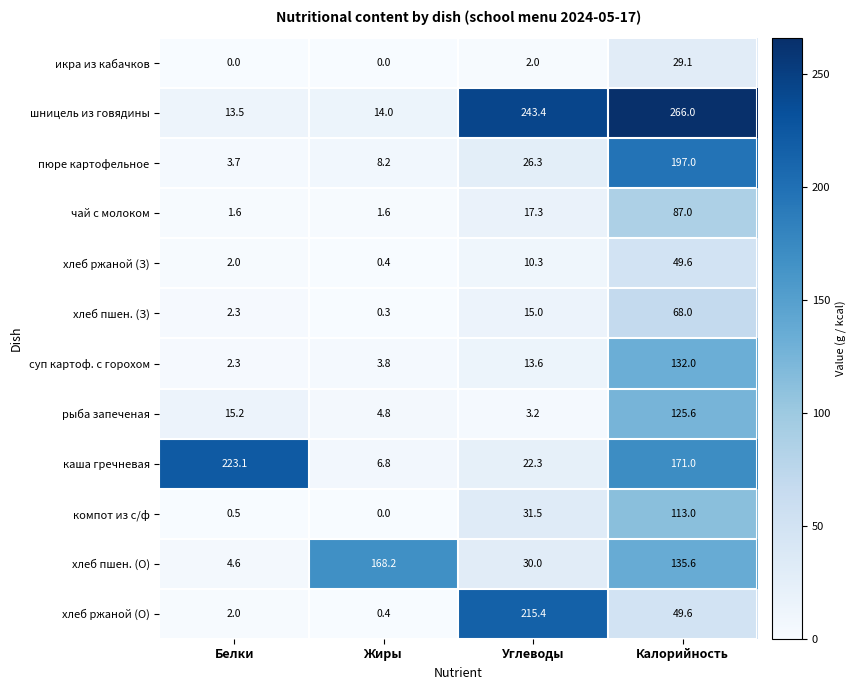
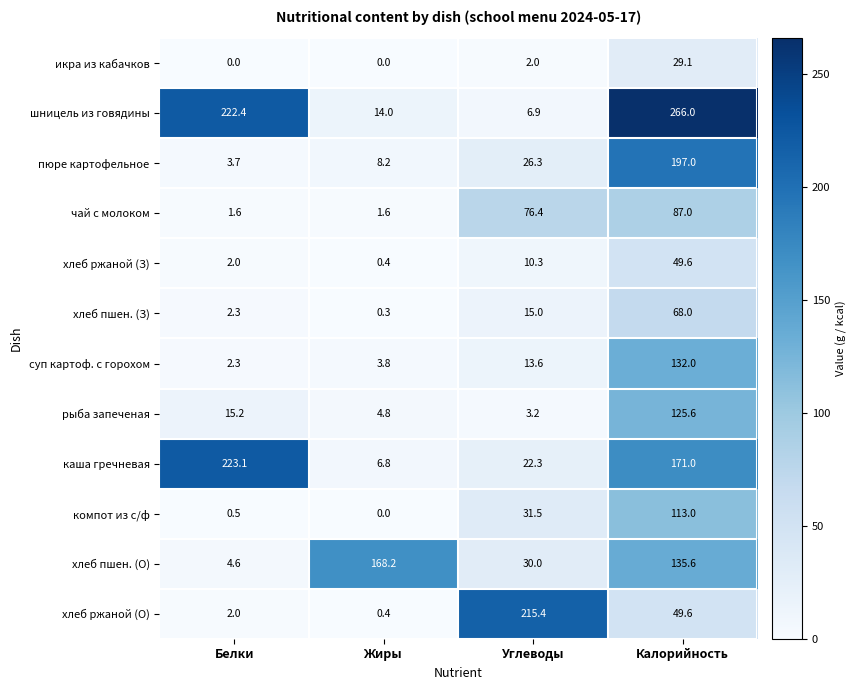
  {
    "икра из кабачков": {
      "Белки": 0.0,
      "Жиры": 0.0,
      "Углеводы": 2.0,
      "Калорийность": 29.1
    },
    "шницель из говядины": {
-     "Белки": 13.5,
+     "Белки": 222.4,
      "Жиры": 14.0,
-     "Углеводы": 243.4,
+     "Углеводы": 6.9,
      "Калорийность": 266.0
    },
    "пюре картофельное": {
      "Белки": 3.7,
      "Жиры": 8.2,
      "Углеводы": 26.3,
      "Калорийность": 197.0
    },
    "чай с молоком": {
      "Белки": 1.6,
      "Жиры": 1.6,
-     "Углеводы": 17.3,
+     "Углеводы": 76.4,
      "Калорийность": 87.0
    },
    "хлеб ржаной (З)": {
      "Белки": 2.0,
      "Жиры": 0.4,
      "Углеводы": 10.3,
      "Калорийность": 49.6
    },
    "хлеб пшен. (З)": {
      "Белки": 2.3,
      "Жиры": 0.3,
      "Углеводы": 15.0,
      "Калорийность": 68.0
    },
    "суп картоф. с горохом": {
      "Белки": 2.3,
      "Жиры": 3.8,
      "Углеводы": 13.6,
      "Калорийность": 132.0
    },
    "рыба запеченая": {
      "Белки": 15.2,
      "Жиры": 4.8,
      "Углеводы": 3.2,
      "Калорийность": 125.6
    },
    "каша гречневая": {
      "Белки": 223.1,
      "Жиры": 6.8,
      "Углеводы": 22.3,
      "Калорийность": 171.0
    },
    "компот из с/ф": {
      "Белки": 0.5,
      "Жиры": 0.0,
      "Углеводы": 31.5,
      "Калорийность": 113.0
    },
    "хлеб пшен. (О)": {
      "Белки": 4.6,
      "Жиры": 168.2,
      "Углеводы": 30.0,
      "Калорийность": 135.6
    },
    "хлеб ржаной (О)": {
      "Белки": 2.0,
      "Жиры": 0.4,
      "Углеводы": 215.4,
      "Калорийность": 49.6
    }
  }
